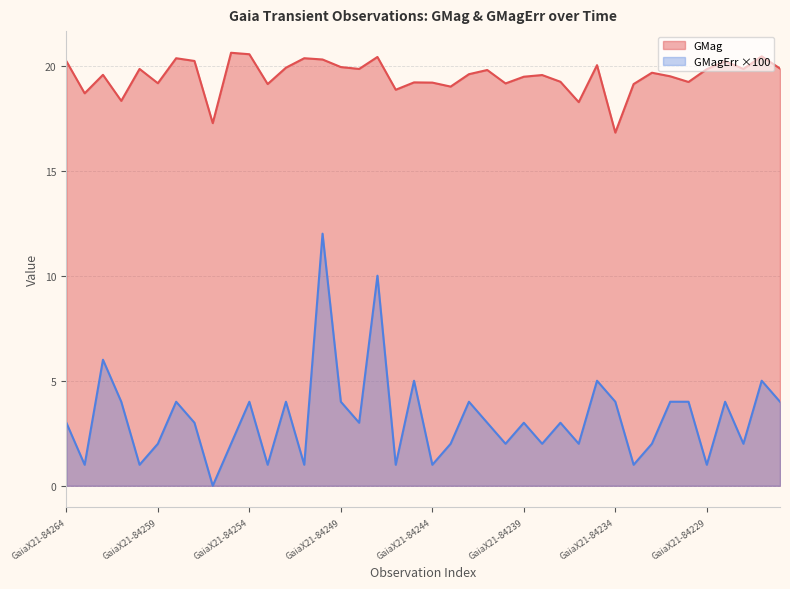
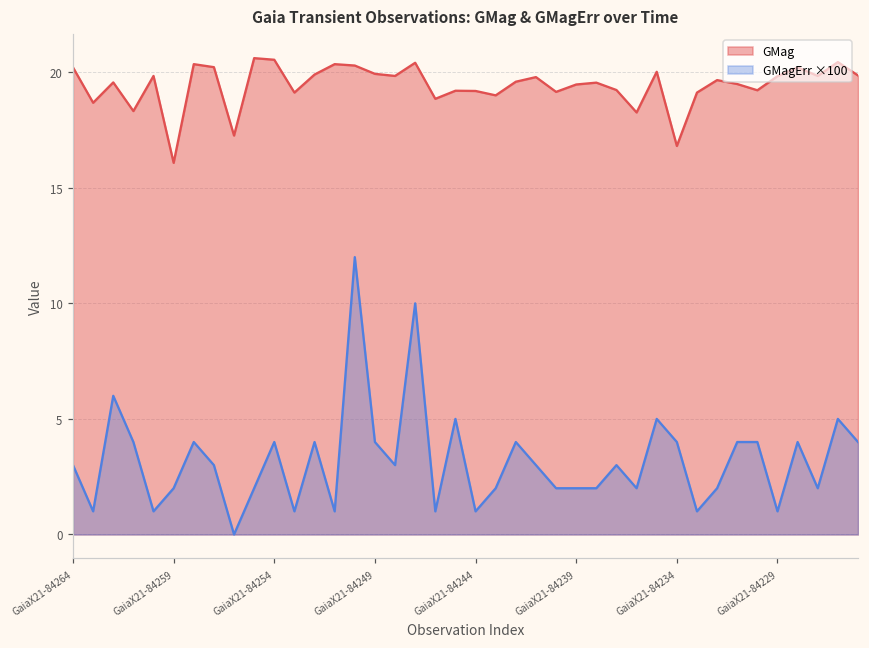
  {
    "GMag": {
      "GaiaX21-84264": 20.2,
-     "GaiaX21-84259": 19.2,
+     "GaiaX21-84259": 16.1,
      "GaiaX21-84254": 20.5,
      "GaiaX21-84249": 19.9,
      "GaiaX21-84244": 19.2,
      "GaiaX21-84239": 19.5,
      "GaiaX21-84234": 16.8
    },
    "GMagErr ×100": {
      "GaiaX21-84264": 3.0,
      "GaiaX21-84259": 2.0,
      "GaiaX21-84254": 4.0,
      "GaiaX21-84249": 4.0,
      "GaiaX21-84244": 1.0,
-     "GaiaX21-84239": 3.0,
+     "GaiaX21-84239": 2.0,
      "GaiaX21-84234": 4.0,
      "GaiaX21-84229": 1.0
    }
  }
